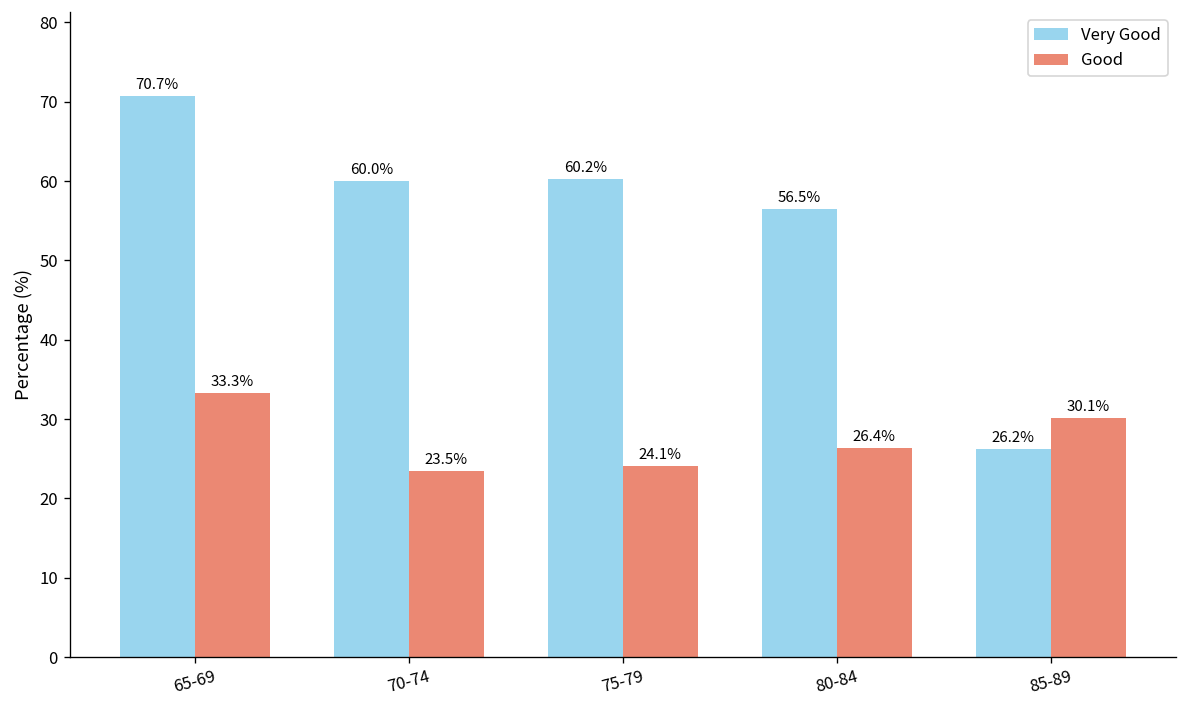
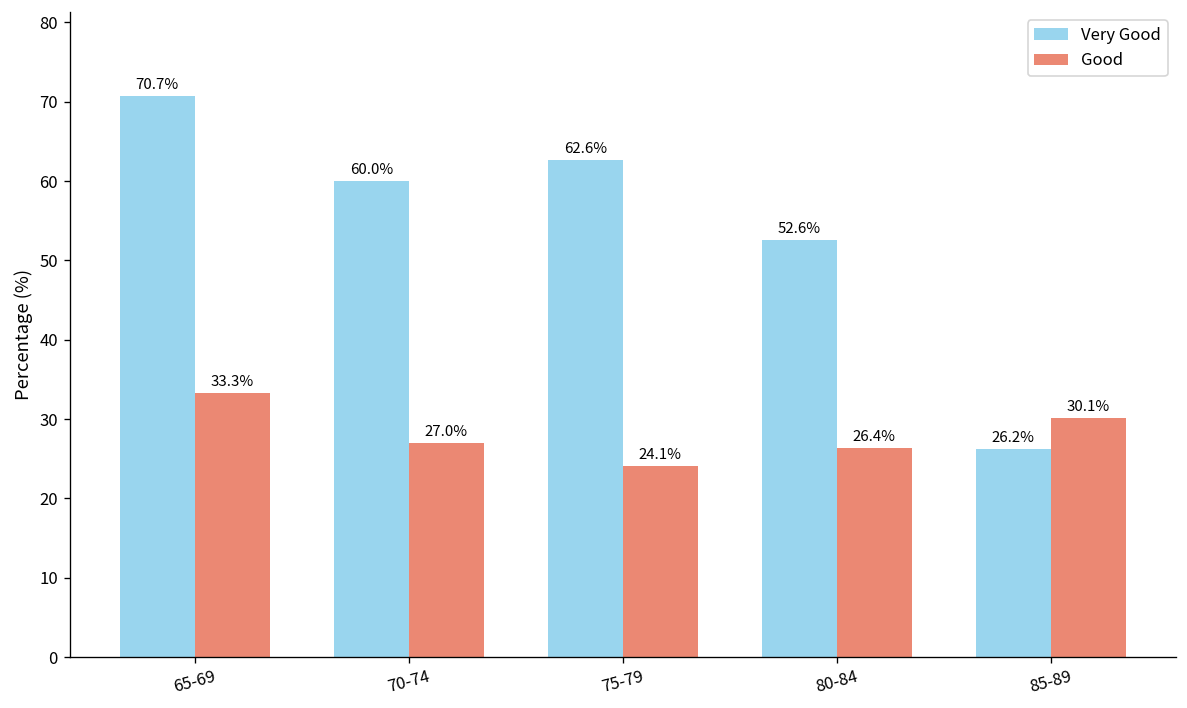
  {
    "Very Good": {
      "65-69": "70.7%",
      "70-74": "60.0%",
-     "75-79": "60.2%",
-     "80-84": "56.5%",
+     "75-79": "62.6%",
+     "80-84": "52.6%",
      "85-89": "26.2%"
    },
    "Good": {
      "65-69": "33.3%",
-     "70-74": "23.5%",
+     "70-74": "27.0%",
      "75-79": "24.1%",
      "80-84": "26.4%",
      "85-89": "30.1%"
    }
  }
